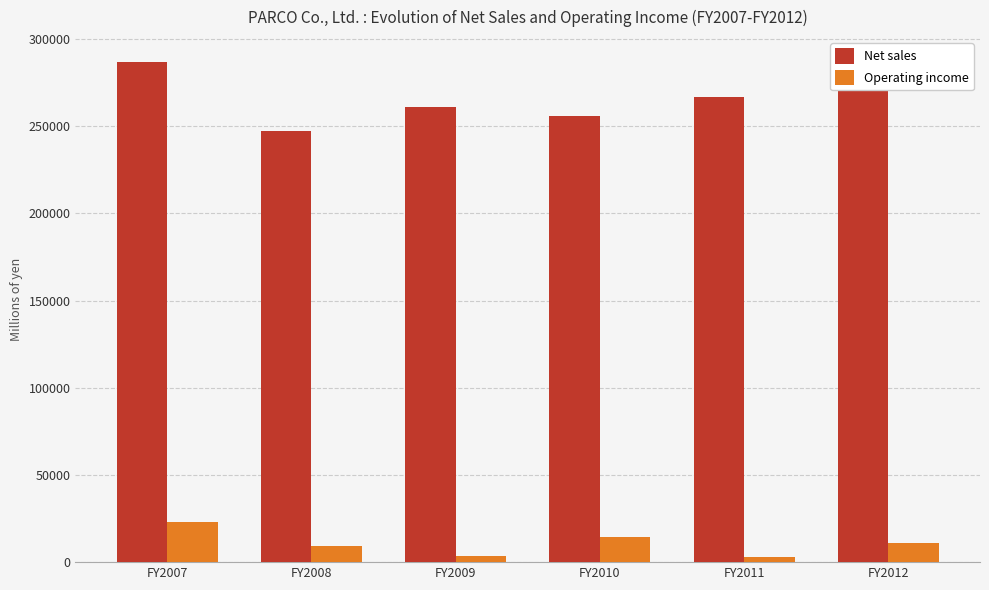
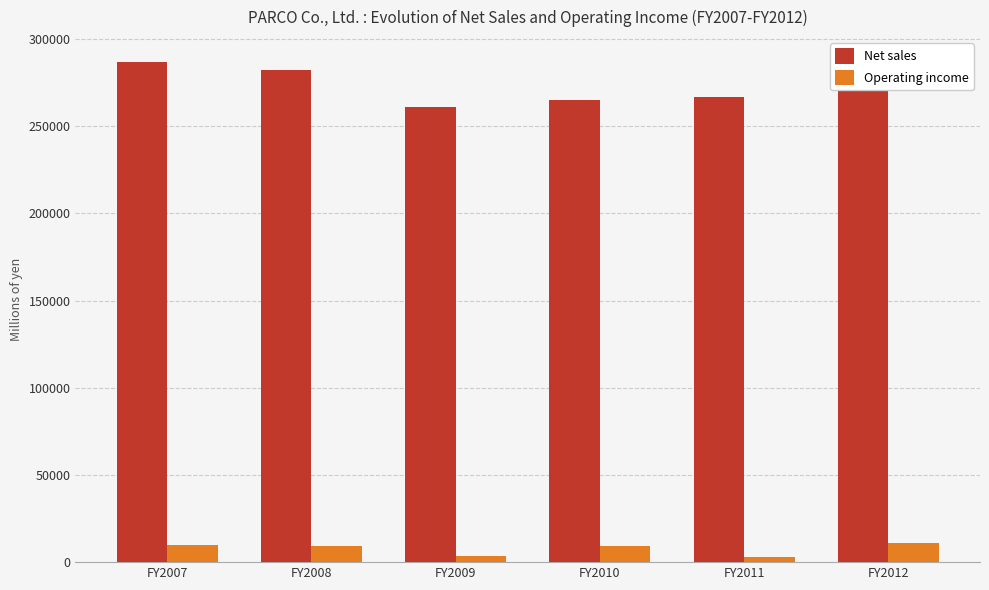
  {
    "Net sales": {
      "FY2007": 287000,
-     "FY2008": 247000,
+     "FY2008": 283000,
      "FY2009": 261000,
-     "FY2010": 256000,
+     "FY2010": 265000,
      "FY2011": 267000
    },
    "Operating income": {
-     "FY2007": 23000,
+     "FY2007": 10000,
      "FY2008": 9000,
      "FY2009": 4000,
-     "FY2010": 14000,
+     "FY2010": 9000,
      "FY2011": 3000,
      "FY2012": 11000
    }
  }
